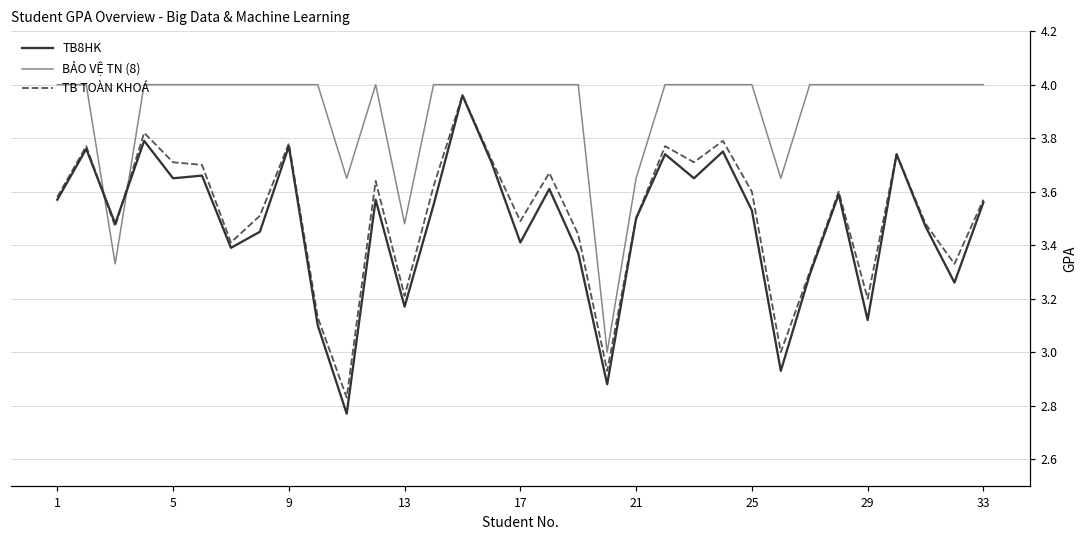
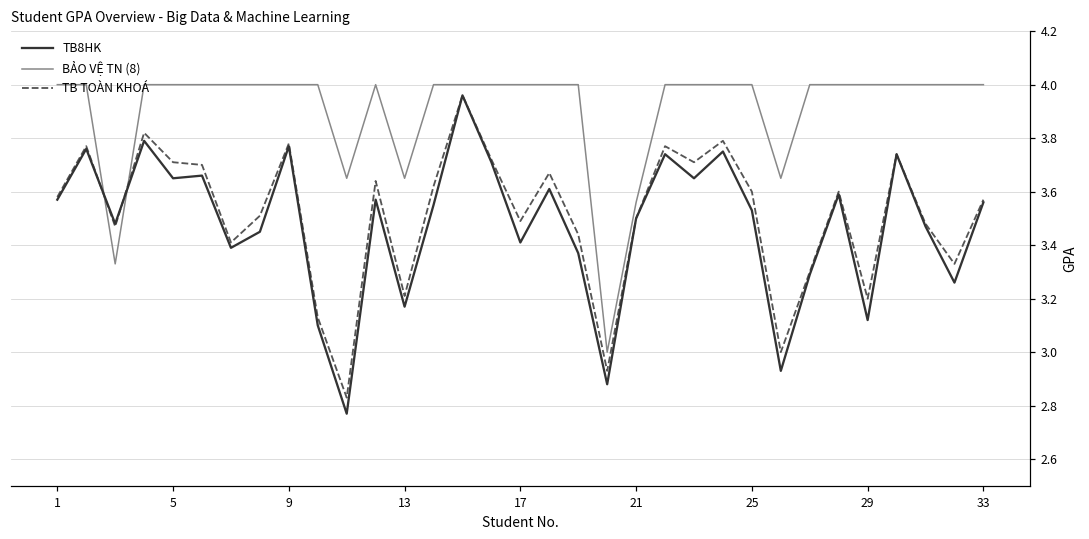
  {
    "BẢO VỆ TN (8)": {
      "1": 4.00,
      "5": 4.00,
      "9": 4.00,
-     "13": 3.48,
+     "13": 3.65,
      "17": 4.00,
-     "21": 3.65,
+     "21": 3.56,
      "25": 4.00,
      "29": 4.00,
      "33": 4.00
    }
  }
